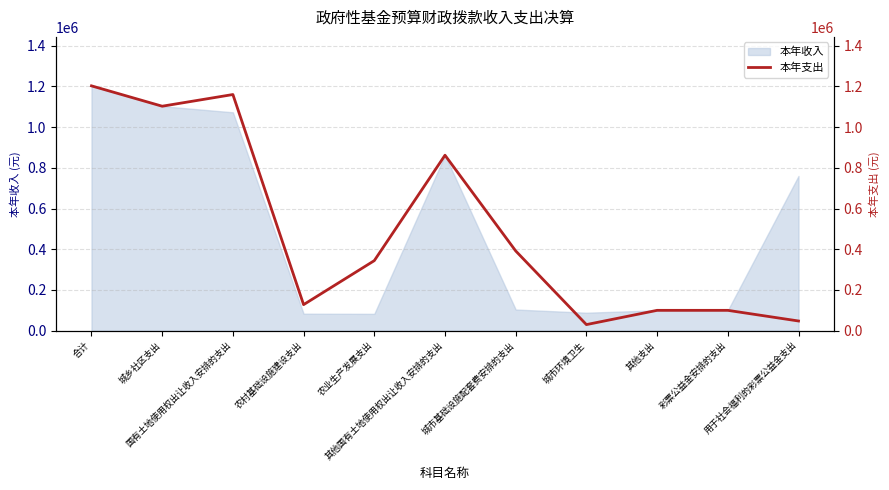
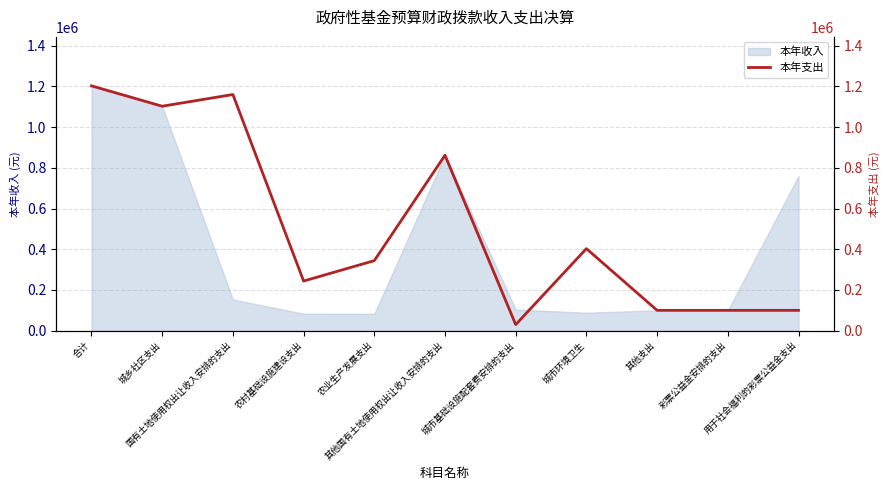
  {
    "本年收入": {
      "合计": 1200000,
      "城乡社区支出": 1100000,
-     "国有土地使用权出让收入安排的支出": 1070000,
+     "国有土地使用权出让收入安排的支出": 150000,
      "农村基础设施建设支出": 80000,
      "农业生产发展支出": 80000,
      "其他国有土地使用权出让收入安排的支出": 860000,
      "城市基础设施配套费安排的支出": 100000,
      "城市环境卫生": 90000,
      "其他支出": 100000,
      "彩票公益金安排的支出": 100000,
      "用于社会福利的彩票公益金支出": 760000
    },
    "本年支出": {
      "合计": 1200000,
      "城乡社区支出": 1100000,
      "国有土地使用权出让收入安排的支出": 1160000,
-     "农村基础设施建设支出": 130000,
+     "农村基础设施建设支出": 240000,
      "农业生产发展支出": 340000,
      "其他国有土地使用权出让收入安排的支出": 860000,
-     "城市基础设施配套费安排的支出": 390000,
-     "城市环境卫生": 30000,
+     "城市基础设施配套费安排的支出": 30000,
+     "城市环境卫生": 400000,
      "其他支出": 100000,
      "彩票公益金安排的支出": 100000,
-     "用于社会福利的彩票公益金支出": 50000
+     "用于社会福利的彩票公益金支出": 100000
    }
  }
